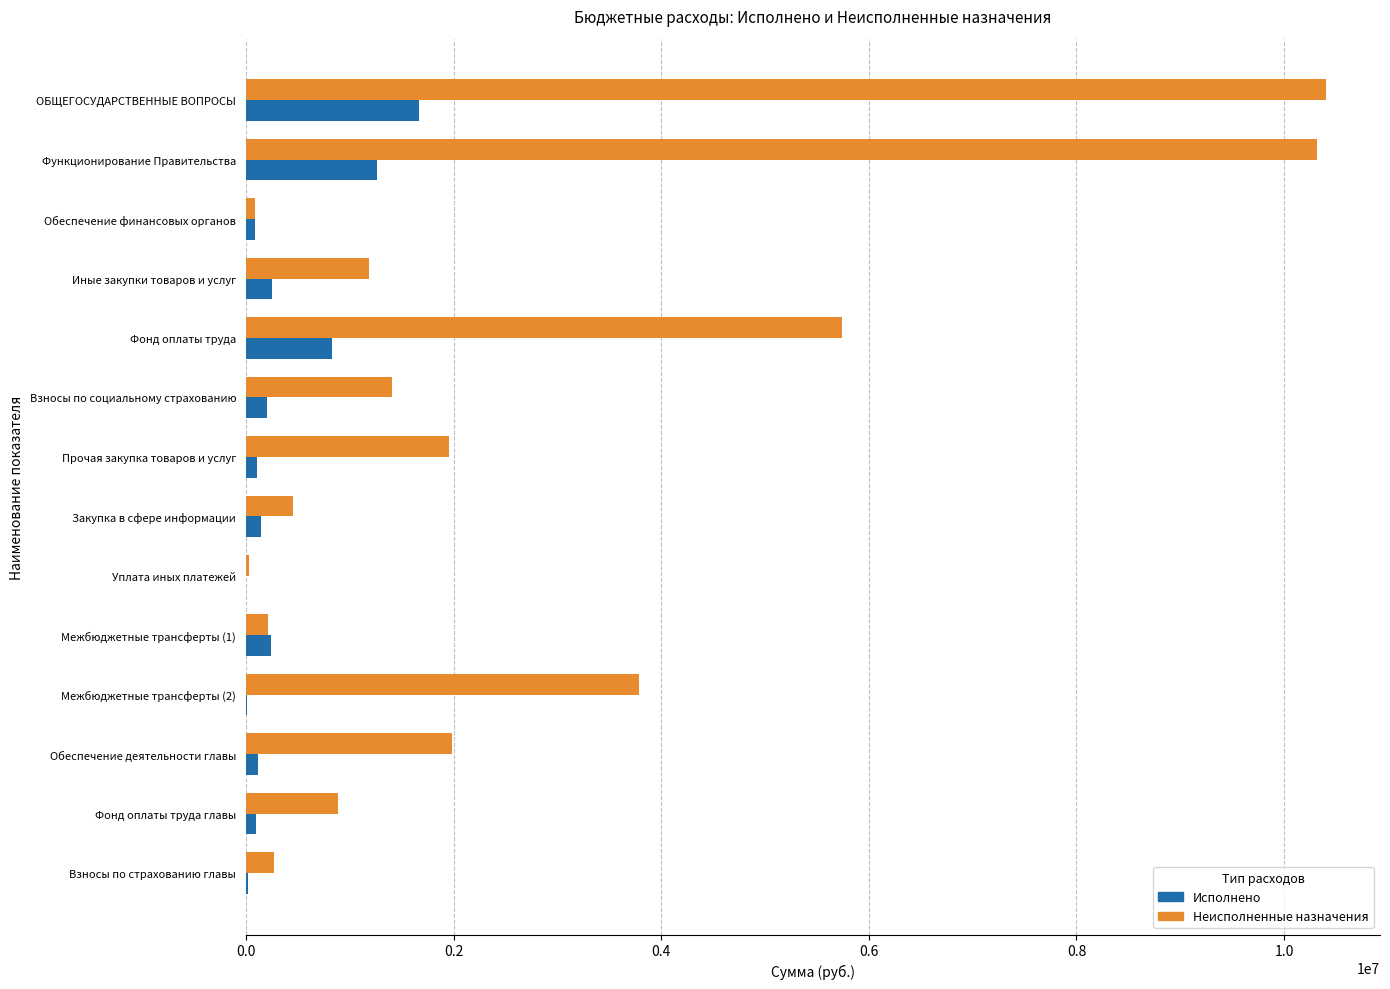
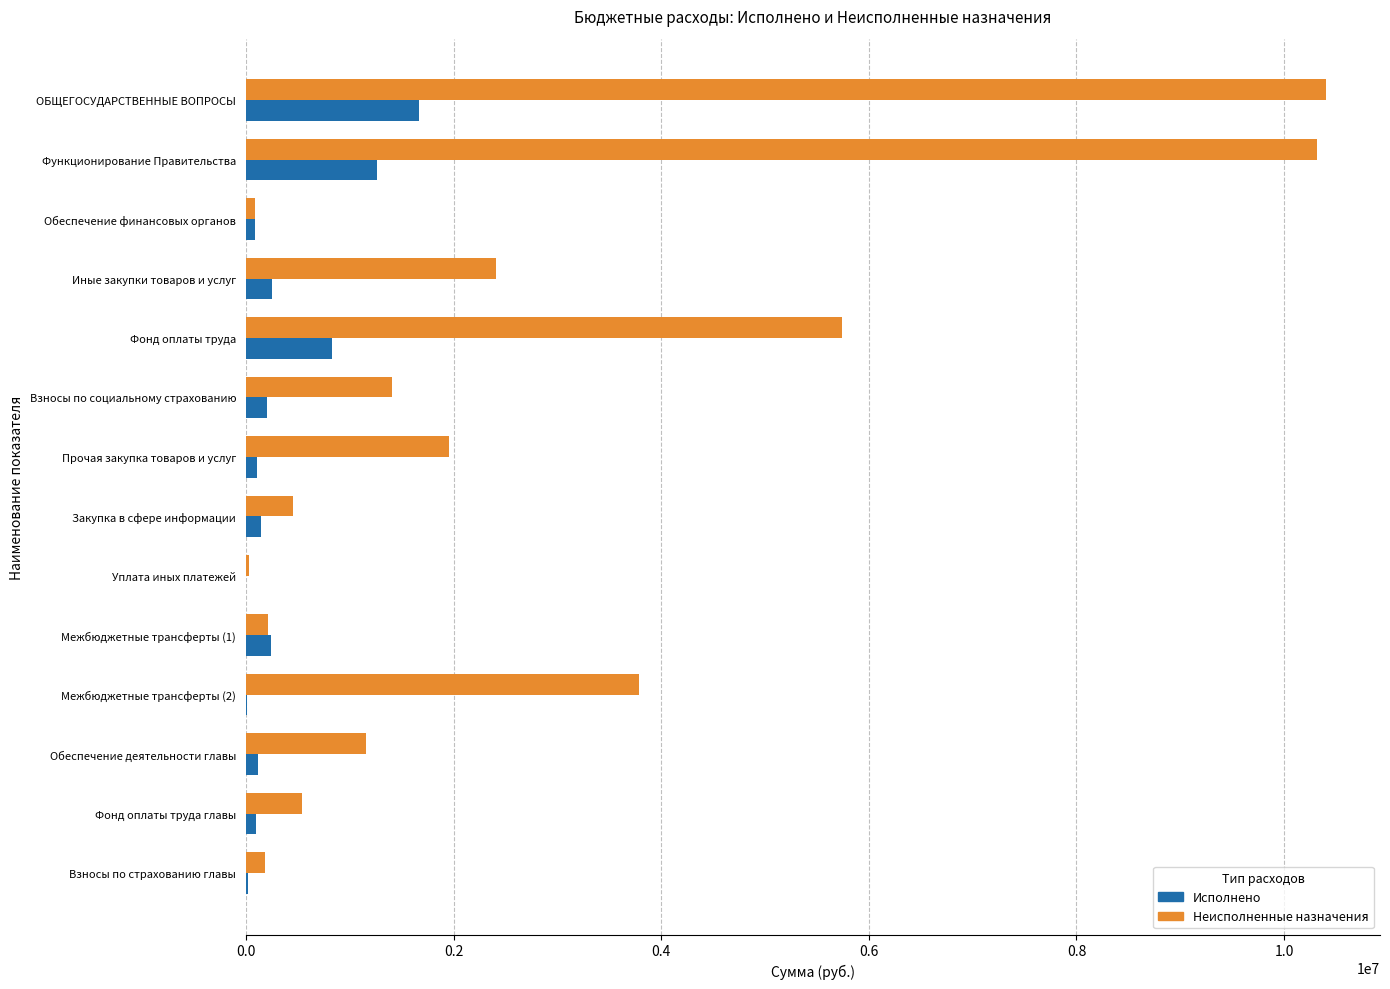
  {
    "Исполнено": {
      "ОБЩЕГОСУДАРСТВЕННЫЕ ВОПРОСЫ": 1670000,
      "Функционирование Правительства": 1260000,
      "Обеспечение финансовых органов": 90000,
      "Иные закупки товаров и услуг": 250000,
      "Фонд оплаты труда": 830000,
      "Взносы по социальному страхованию": 200000,
      "Прочая закупка товаров и услуг": 110000,
      "Закупка в сфере информации": 140000,
      "Межбюджетные трансферты (1)": 240000,
      "Обеспечение деятельности главы": 120000,
      "Фонд оплаты труда главы": 100000
    },
    "Неисполненные назначения": {
      "ОБЩЕГОСУДАРСТВЕННЫЕ ВОПРОСЫ": 10400000,
      "Функционирование Правительства": 10320000,
      "Обеспечение финансовых органов": 90000,
-     "Иные закупки товаров и услуг": 1180000,
+     "Иные закупки товаров и услуг": 2410000,
      "Фонд оплаты труда": 5740000,
      "Взносы по социальному страхованию": 1410000,
      "Прочая закупка товаров и услуг": 1960000,
      "Закупка в сфере информации": 450000,
      "Уплата иных платежей": 30000,
      "Межбюджетные трансферты (1)": 220000,
      "Межбюджетные трансферты (2)": 3780000,
-     "Обеспечение деятельности главы": 1980000,
-     "Фонд оплаты труда главы": 880000,
-     "Взносы по страхованию главы": 270000
+     "Обеспечение деятельности главы": 1160000,
+     "Фонд оплаты труда главы": 540000,
+     "Взносы по страхованию главы": 190000
    }
  }
